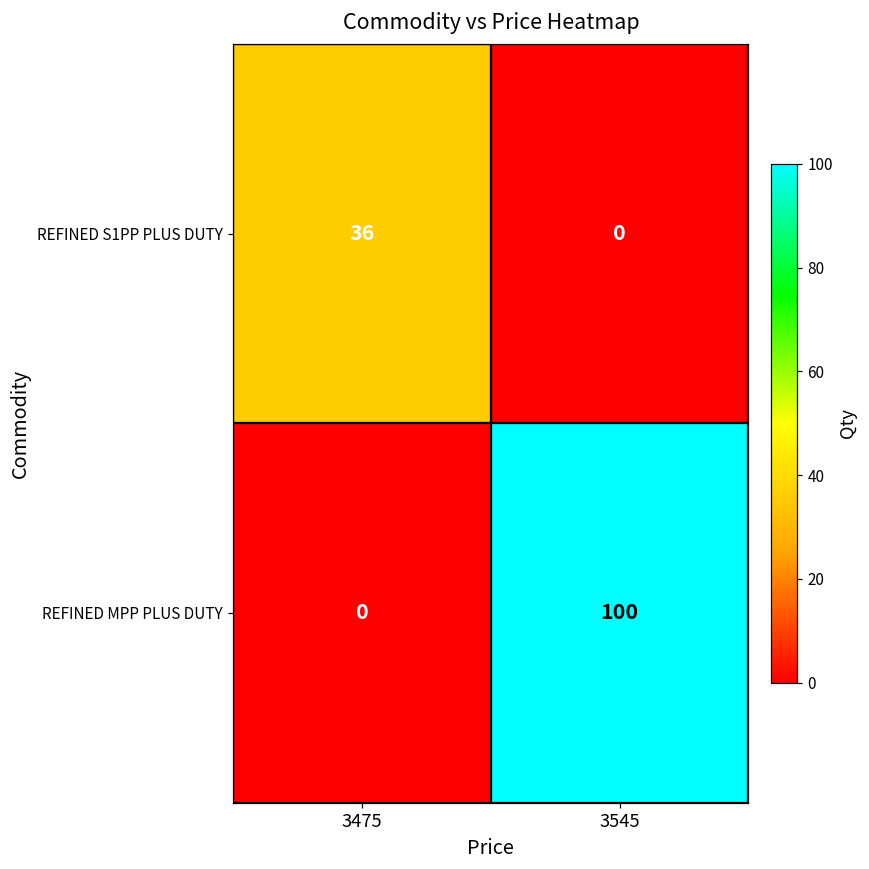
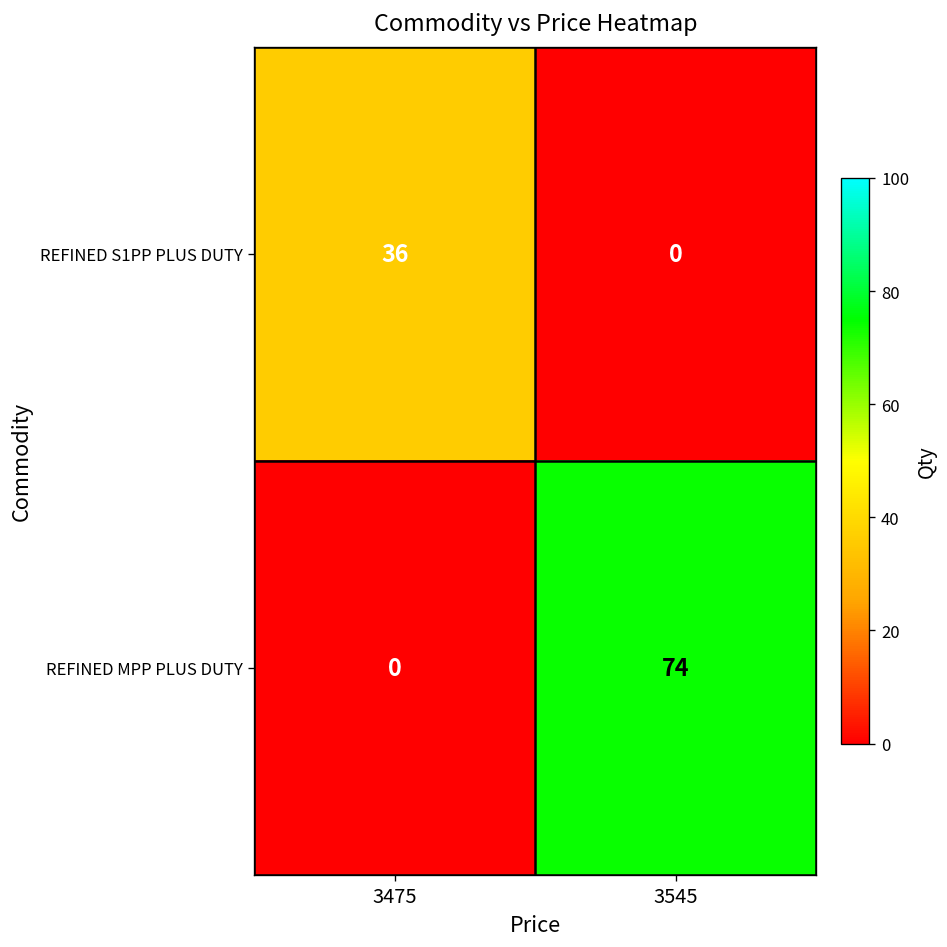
  {
    "REFINED S1PP PLUS DUTY": {
      "3475": 36,
      "3545": 0
    },
    "REFINED MPP PLUS DUTY": {
      "3475": 0,
-     "3545": 100
+     "3545": 74
    }
  }
